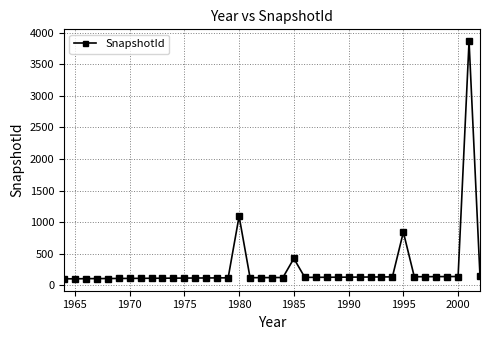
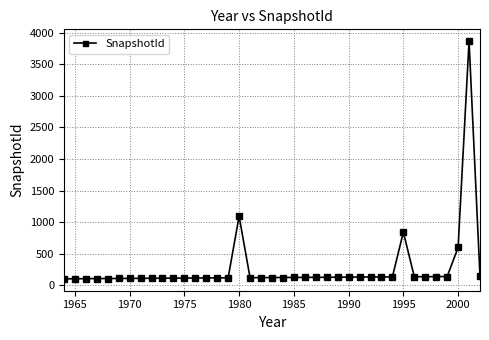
  {
    "1965": 100,
    "1970": 100,
    "1975": 100,
    "1980": 1100,
-   "1985": 400,
+   "1985": 100,
    "1990": 100,
    "1995": 800,
-   "2000": 100
+   "2000": 600
  }
